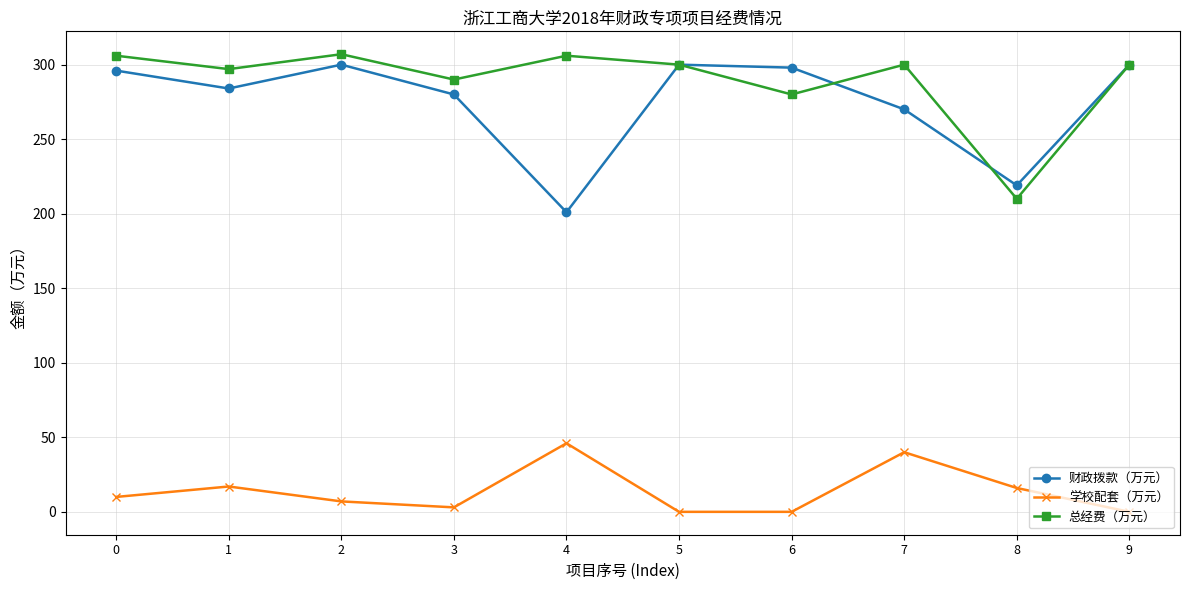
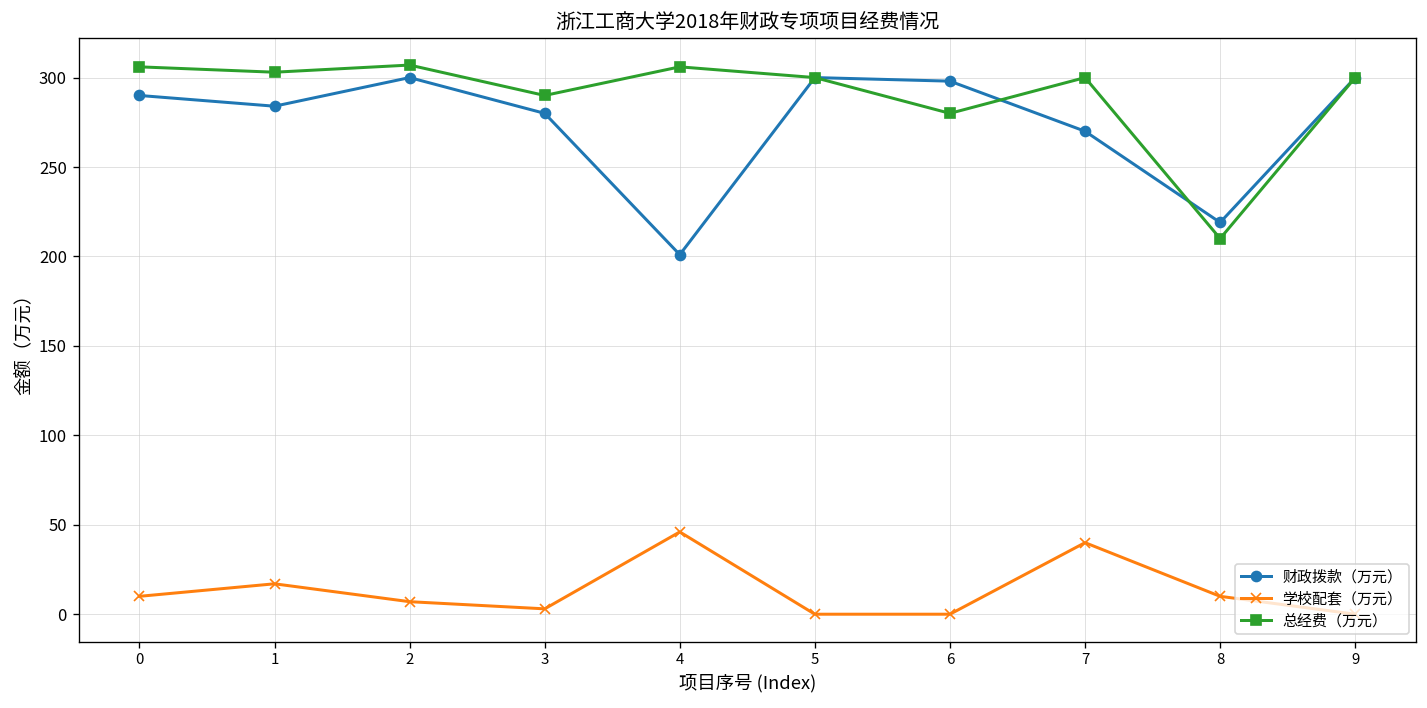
  {
    "财政拨款（万元）": {
-     "0": 296,
+     "0": 290,
      "1": 284,
      "2": 300,
      "3": 280,
      "4": 201,
      "6": 298,
      "7": 270,
      "8": 219
    },
    "学校配套（万元）": {
      "0": 10,
      "1": 17,
      "2": 7,
      "3": 3,
      "4": 46,
      "5": 0,
      "6": 0,
      "7": 40,
-     "8": 16
+     "8": 10
    },
    "总经费（万元）": {
      "0": 306,
-     "1": 297,
+     "1": 303,
      "2": 307,
      "3": 290,
      "4": 306,
      "6": 280,
      "7": 300,
      "8": 210
    }
  }
